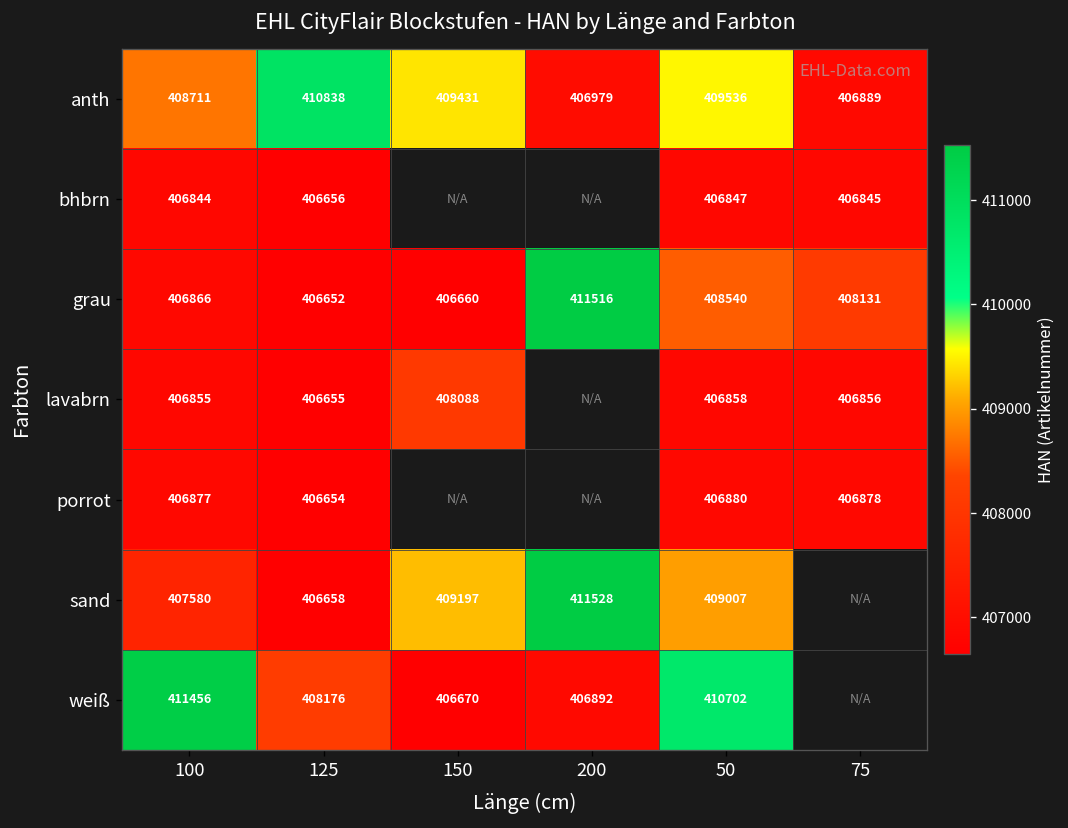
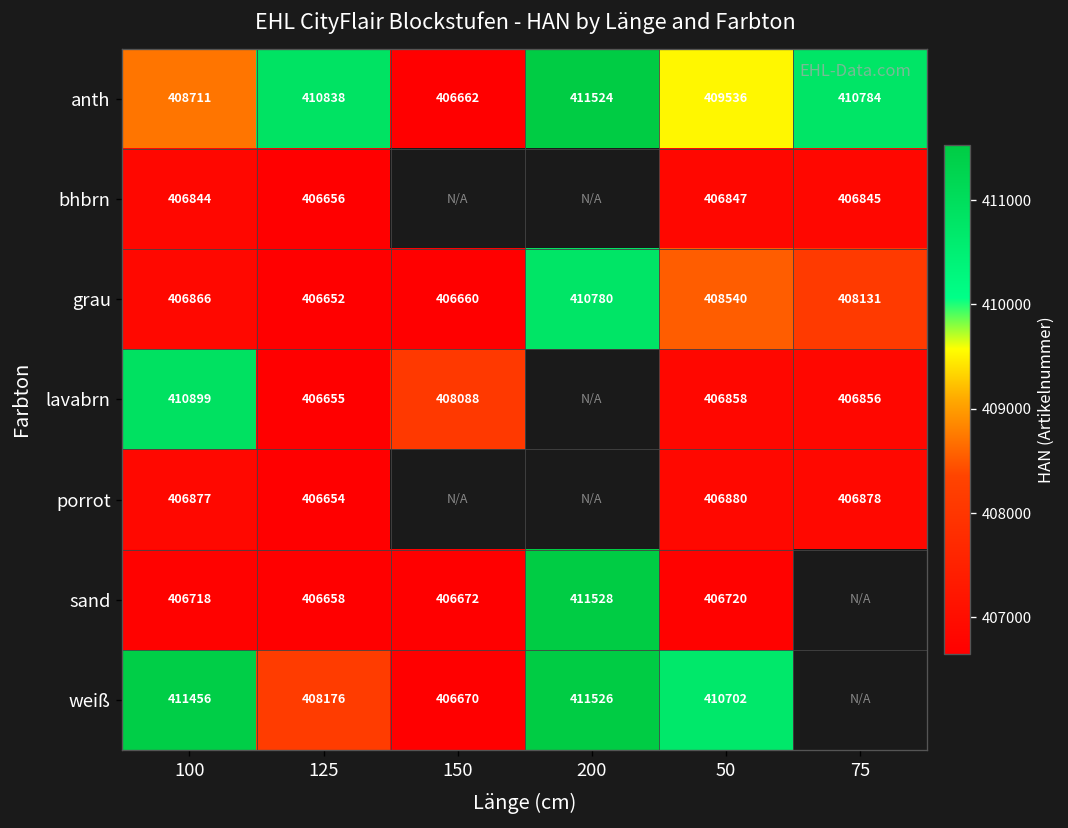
  {
    "anth": {
      "100": 408711,
      "125": 410838,
-     "150": 409431,
-     "200": 406979,
+     "150": 406662,
+     "200": 411524,
      "50": 409536,
-     "75": 406889
+     "75": 410784
    },
    "bhbrn": {
      "100": 406844,
      "125": 406656,
      "50": 406847,
      "75": 406845
    },
    "grau": {
      "100": 406866,
      "125": 406652,
      "150": 406660,
-     "200": 411516,
+     "200": 410780,
      "50": 408540,
      "75": 408131
    },
    "lavabrn": {
-     "100": 406855,
+     "100": 410899,
      "125": 406655,
      "150": 408088,
      "50": 406858,
      "75": 406856
    },
    "porrot": {
      "100": 406877,
      "125": 406654,
      "50": 406880,
      "75": 406878
    },
    "sand": {
-     "100": 407580,
+     "100": 406718,
      "125": 406658,
-     "150": 409197,
+     "150": 406672,
      "200": 411528,
-     "50": 409007
+     "50": 406720
    },
    "weiß": {
      "100": 411456,
      "125": 408176,
      "150": 406670,
-     "200": 406892,
+     "200": 411526,
      "50": 410702
    }
  }
